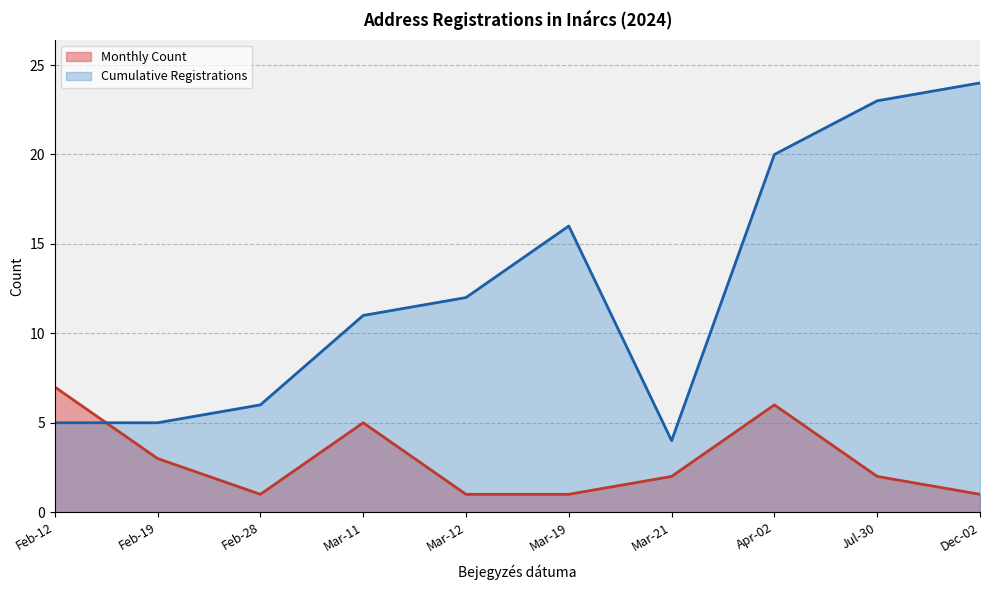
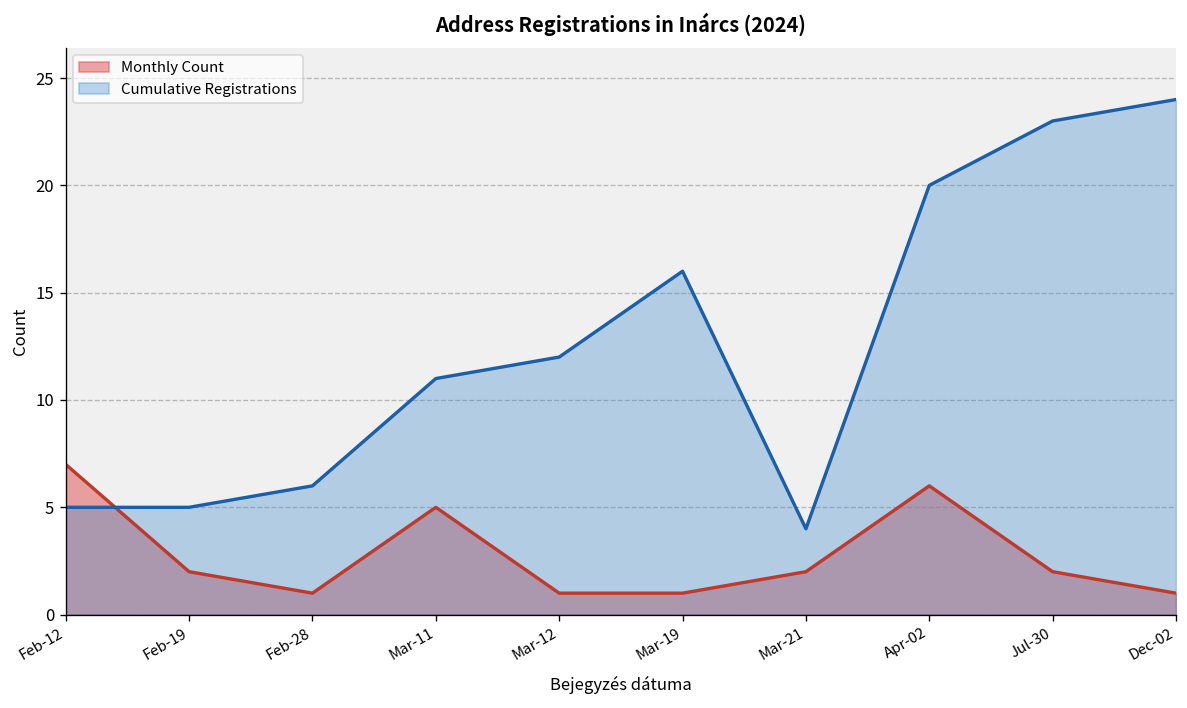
  {
    "Monthly Count": {
      "Feb-12": 7,
-     "Feb-19": 3,
+     "Feb-19": 2,
      "Feb-28": 1,
      "Mar-11": 5,
      "Mar-12": 1,
      "Mar-19": 1,
      "Mar-21": 2,
      "Apr-02": 6,
      "Jul-30": 2,
      "Dec-02": 1
    },
    "Cumulative Registrations": {
      "Feb-12": 5,
      "Feb-19": 5,
      "Feb-28": 6,
      "Mar-11": 11,
      "Mar-12": 12,
      "Mar-19": 16,
      "Mar-21": 4,
      "Apr-02": 20,
      "Jul-30": 23,
      "Dec-02": 24
    }
  }
